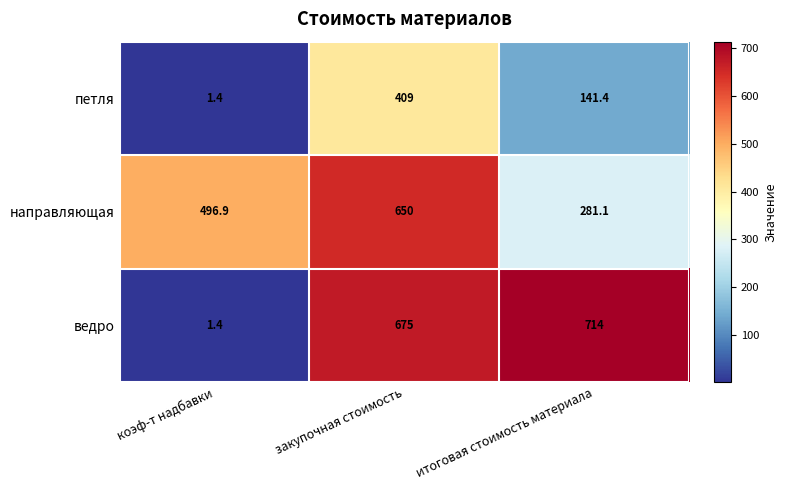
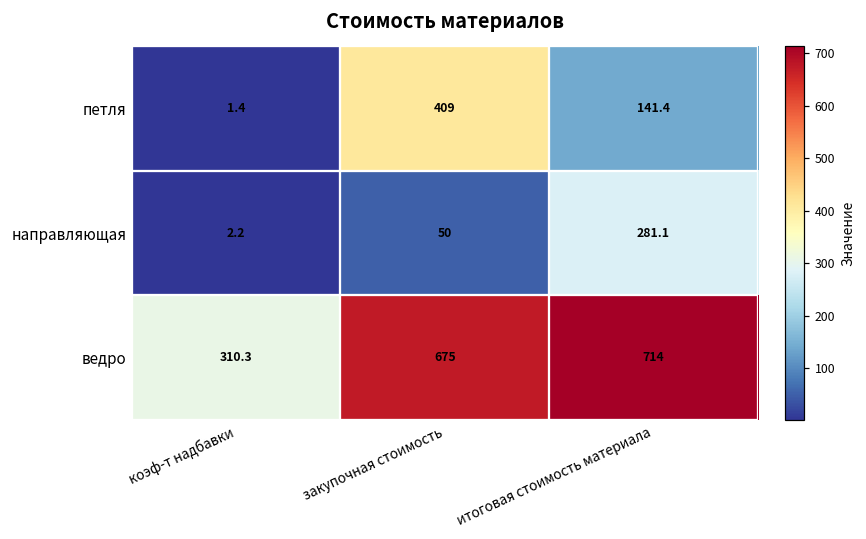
  {
    "петля": {
      "коэф-т надбавки": 1.4,
      "закупочная стоимость": 409,
      "итоговая стоимость материала": 141.4
    },
    "направляющая": {
-     "коэф-т надбавки": 496.9,
-     "закупочная стоимость": 650,
+     "коэф-т надбавки": 2.2,
+     "закупочная стоимость": 50,
      "итоговая стоимость материала": 281.1
    },
    "ведро": {
-     "коэф-т надбавки": 1.4,
+     "коэф-т надбавки": 310.3,
      "закупочная стоимость": 675,
      "итоговая стоимость материала": 714
    }
  }
